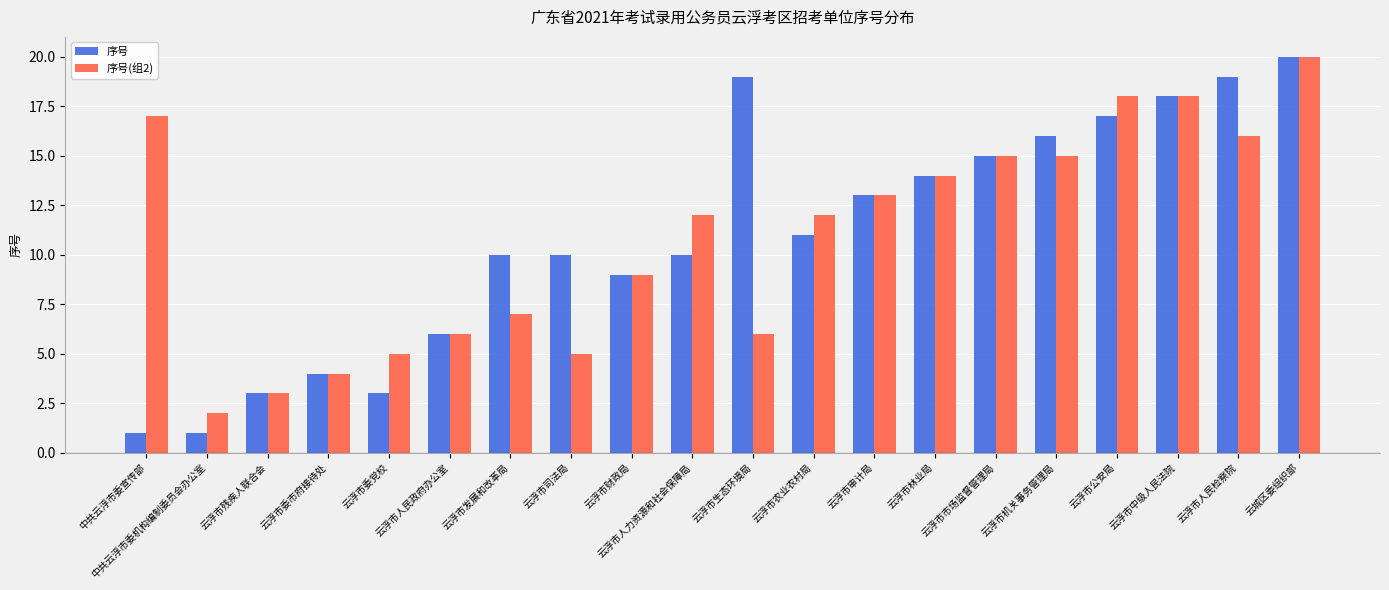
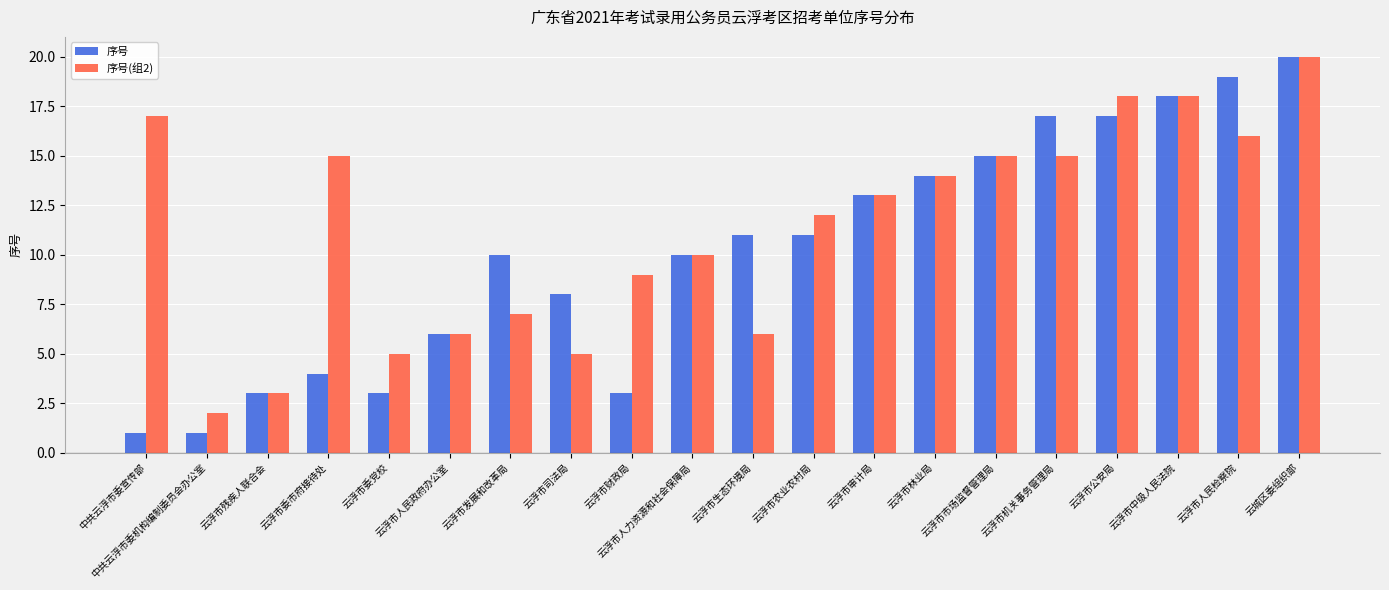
  {
    "序号": {
      "中共云浮市委宣传部": 1,
      "中共云浮市委机构编制委员会办公室": 1,
      "云浮市残疾人联合会": 3,
      "云浮市委市府接待处": 4,
      "云浮市委党校": 3,
      "云浮市人民政府办公室": 6,
      "云浮市发展和改革局": 10,
-     "云浮市司法局": 10,
-     "云浮市财政局": 9,
+     "云浮市司法局": 8,
+     "云浮市财政局": 3,
      "云浮市人力资源和社会保障局": 10,
-     "云浮市生态环境局": 19,
+     "云浮市生态环境局": 11,
      "云浮市农业农村局": 11,
      "云浮市审计局": 13,
      "云浮市林业局": 14,
      "云浮市市场监督管理局": 15,
-     "云浮市机关事务管理局": 16,
+     "云浮市机关事务管理局": 17,
      "云浮市公安局": 17,
      "云浮市中级人民法院": 18,
      "云浮市人民检察院": 19,
      "云城区委组织部": 20
    },
    "序号(组2)": {
      "中共云浮市委宣传部": 17,
      "中共云浮市委机构编制委员会办公室": 2,
      "云浮市残疾人联合会": 3,
-     "云浮市委市府接待处": 4,
+     "云浮市委市府接待处": 15,
      "云浮市委党校": 5,
      "云浮市人民政府办公室": 6,
      "云浮市发展和改革局": 7,
      "云浮市司法局": 5,
      "云浮市财政局": 9,
-     "云浮市人力资源和社会保障局": 12,
+     "云浮市人力资源和社会保障局": 10,
      "云浮市生态环境局": 6,
      "云浮市农业农村局": 12,
      "云浮市审计局": 13,
      "云浮市林业局": 14,
      "云浮市市场监督管理局": 15,
      "云浮市机关事务管理局": 15,
      "云浮市公安局": 18,
      "云浮市中级人民法院": 18,
      "云浮市人民检察院": 16,
      "云城区委组织部": 20
    }
  }
